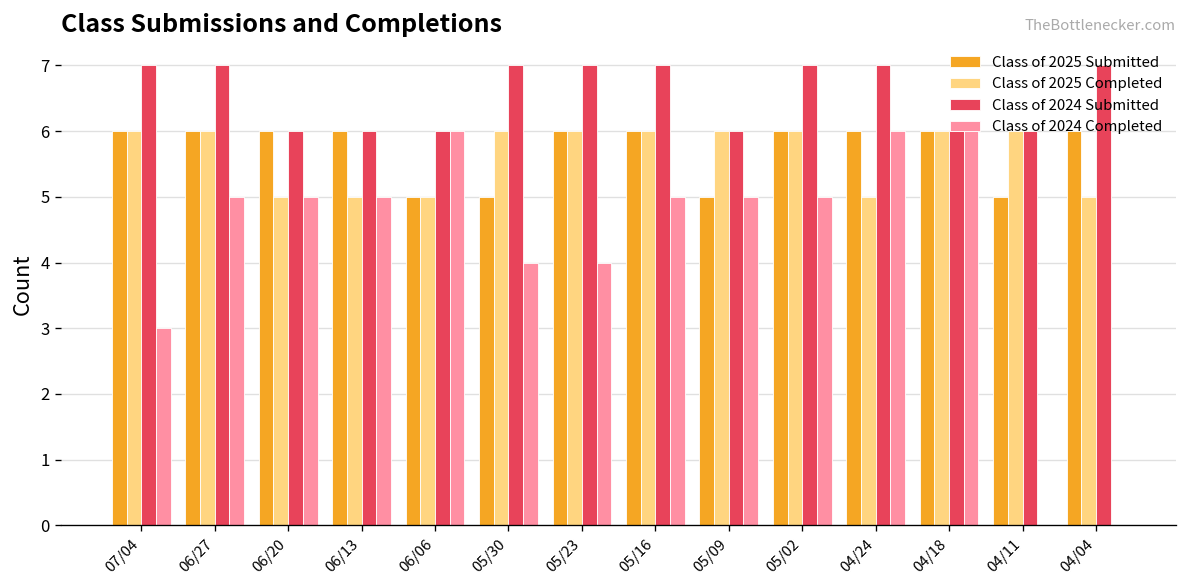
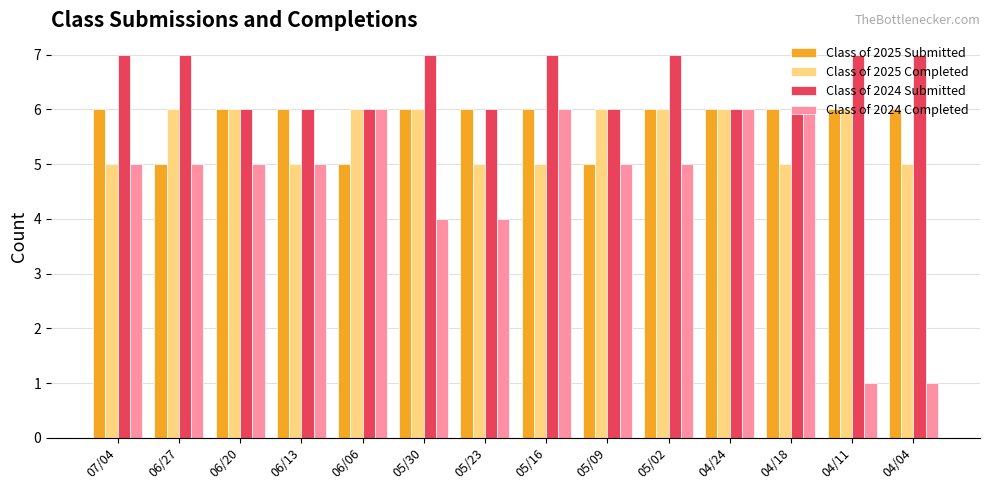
  {
    "Class of 2025 Submitted": {
      "07/04": 6,
-     "06/27": 6,
+     "06/27": 5,
      "06/20": 6,
      "06/13": 6,
      "06/06": 5,
-     "05/30": 5,
+     "05/30": 6,
      "05/23": 6,
      "05/16": 6,
      "05/09": 5,
      "05/02": 6,
      "04/24": 6,
      "04/18": 6,
-     "04/11": 5,
+     "04/11": 6,
      "04/04": 6
    },
    "Class of 2025 Completed": {
-     "07/04": 6,
+     "07/04": 5,
      "06/27": 6,
-     "06/20": 5,
+     "06/20": 6,
      "06/13": 5,
-     "06/06": 5,
+     "06/06": 6,
      "05/30": 6,
-     "05/23": 6,
-     "05/16": 6,
+     "05/23": 5,
+     "05/16": 5,
      "05/09": 6,
      "05/02": 6,
-     "04/24": 5,
-     "04/18": 6,
+     "04/24": 6,
+     "04/18": 5,
      "04/11": 6,
      "04/04": 5
    },
    "Class of 2024 Submitted": {
      "07/04": 7,
      "06/27": 7,
      "06/20": 6,
      "06/13": 6,
      "06/06": 6,
      "05/30": 7,
-     "05/23": 7,
+     "05/23": 6,
      "05/16": 7,
      "05/09": 6,
      "05/02": 7,
-     "04/24": 7,
+     "04/24": 6,
      "04/18": 6,
-     "04/11": 6,
+     "04/11": 7,
      "04/04": 7
    },
    "Class of 2024 Completed": {
-     "07/04": 3,
+     "07/04": 5,
      "06/27": 5,
      "06/20": 5,
      "06/13": 5,
      "06/06": 6,
      "05/30": 4,
      "05/23": 4,
-     "05/16": 5,
+     "05/16": 6,
      "05/09": 5,
      "05/02": 5,
      "04/24": 6,
      "04/18": 6,
-     "04/11": 0,
-     "04/04": 0
+     "04/11": 1,
+     "04/04": 1
    }
  }
